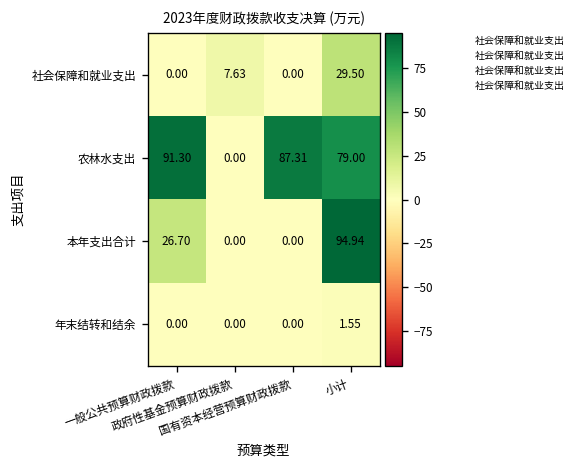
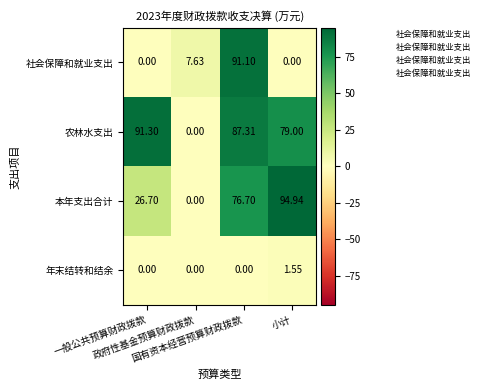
  {
    "社会保障和就业支出": {
      "一般公共预算财政拨款": 0.00,
      "政府性基金预算财政拨款": 7.63,
-     "国有资本经营预算财政拨款": 0.00,
-     "小计": 29.50
+     "国有资本经营预算财政拨款": 91.10,
+     "小计": 0.00
    },
    "农林水支出": {
      "一般公共预算财政拨款": 91.30,
      "政府性基金预算财政拨款": 0.00,
      "国有资本经营预算财政拨款": 87.31,
      "小计": 79.00
    },
    "本年支出合计": {
      "一般公共预算财政拨款": 26.70,
      "政府性基金预算财政拨款": 0.00,
-     "国有资本经营预算财政拨款": 0.00,
+     "国有资本经营预算财政拨款": 76.70,
      "小计": 94.94
    },
    "年末结转和结余": {
      "一般公共预算财政拨款": 0.00,
      "政府性基金预算财政拨款": 0.00,
      "国有资本经营预算财政拨款": 0.00,
      "小计": 1.55
    }
  }
